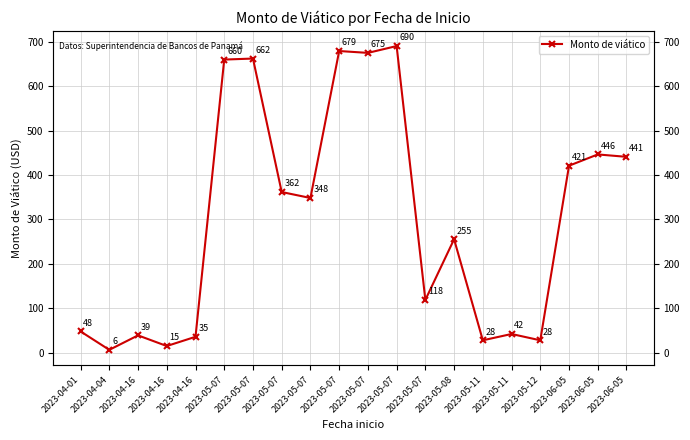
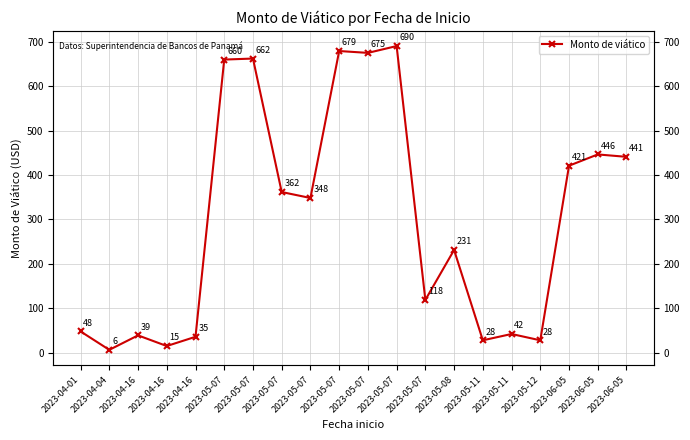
  {
    "2023-04-01": 48,
    "2023-04-04": 6,
-   "2023-05-08": 255,
+   "2023-05-08": 231,
    "2023-05-12": 28
  }
